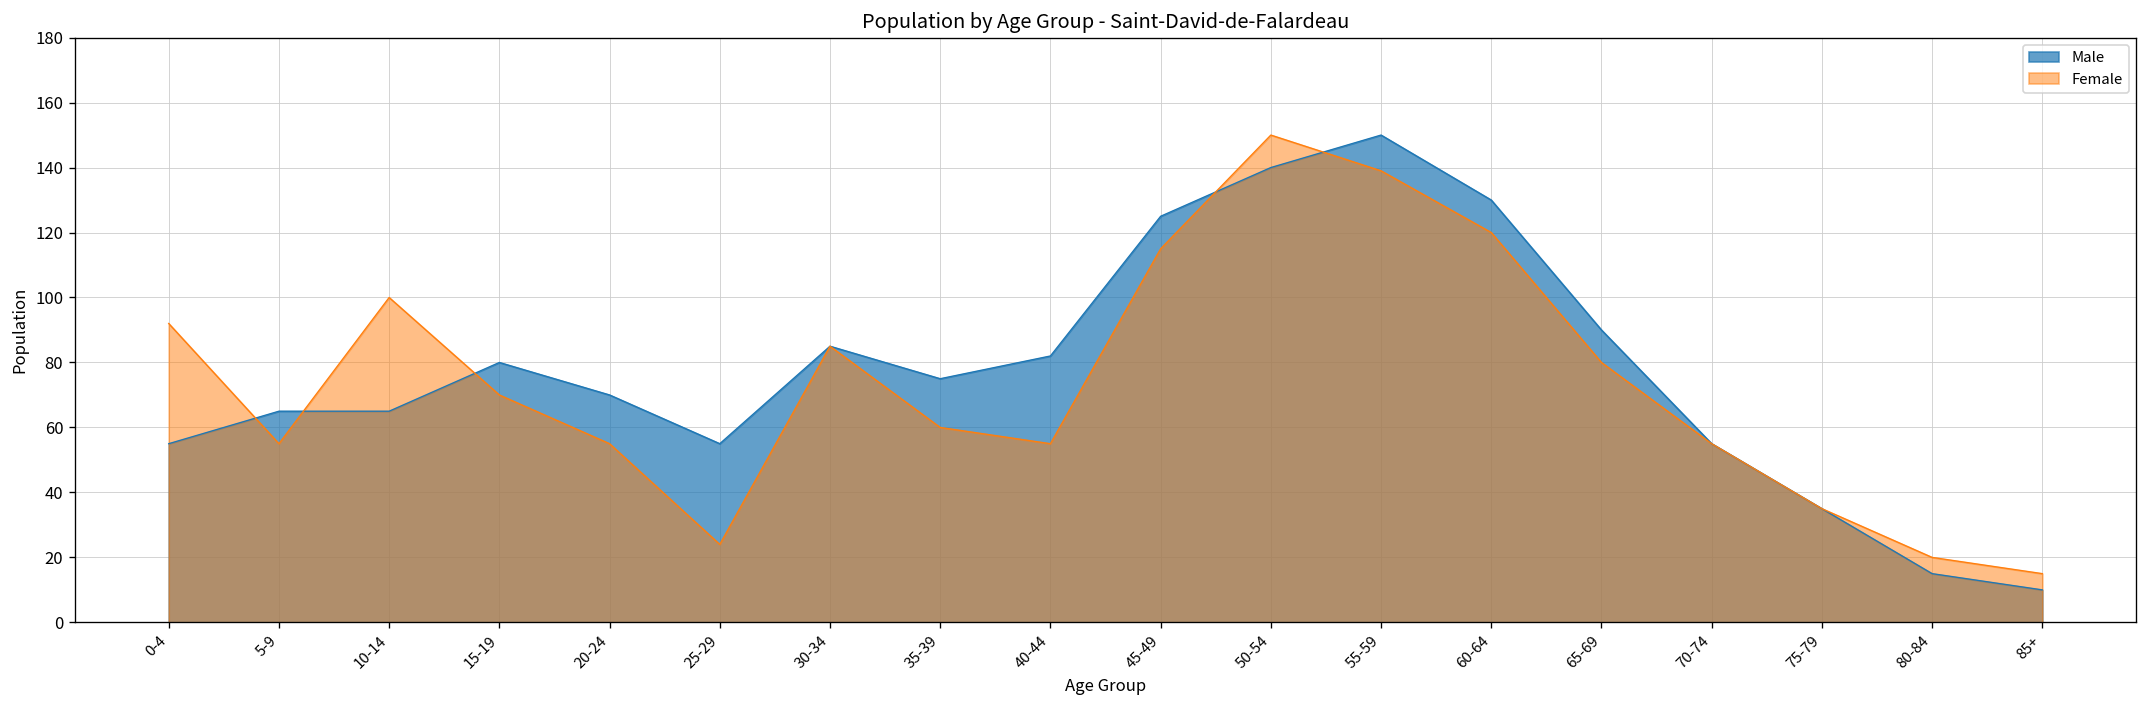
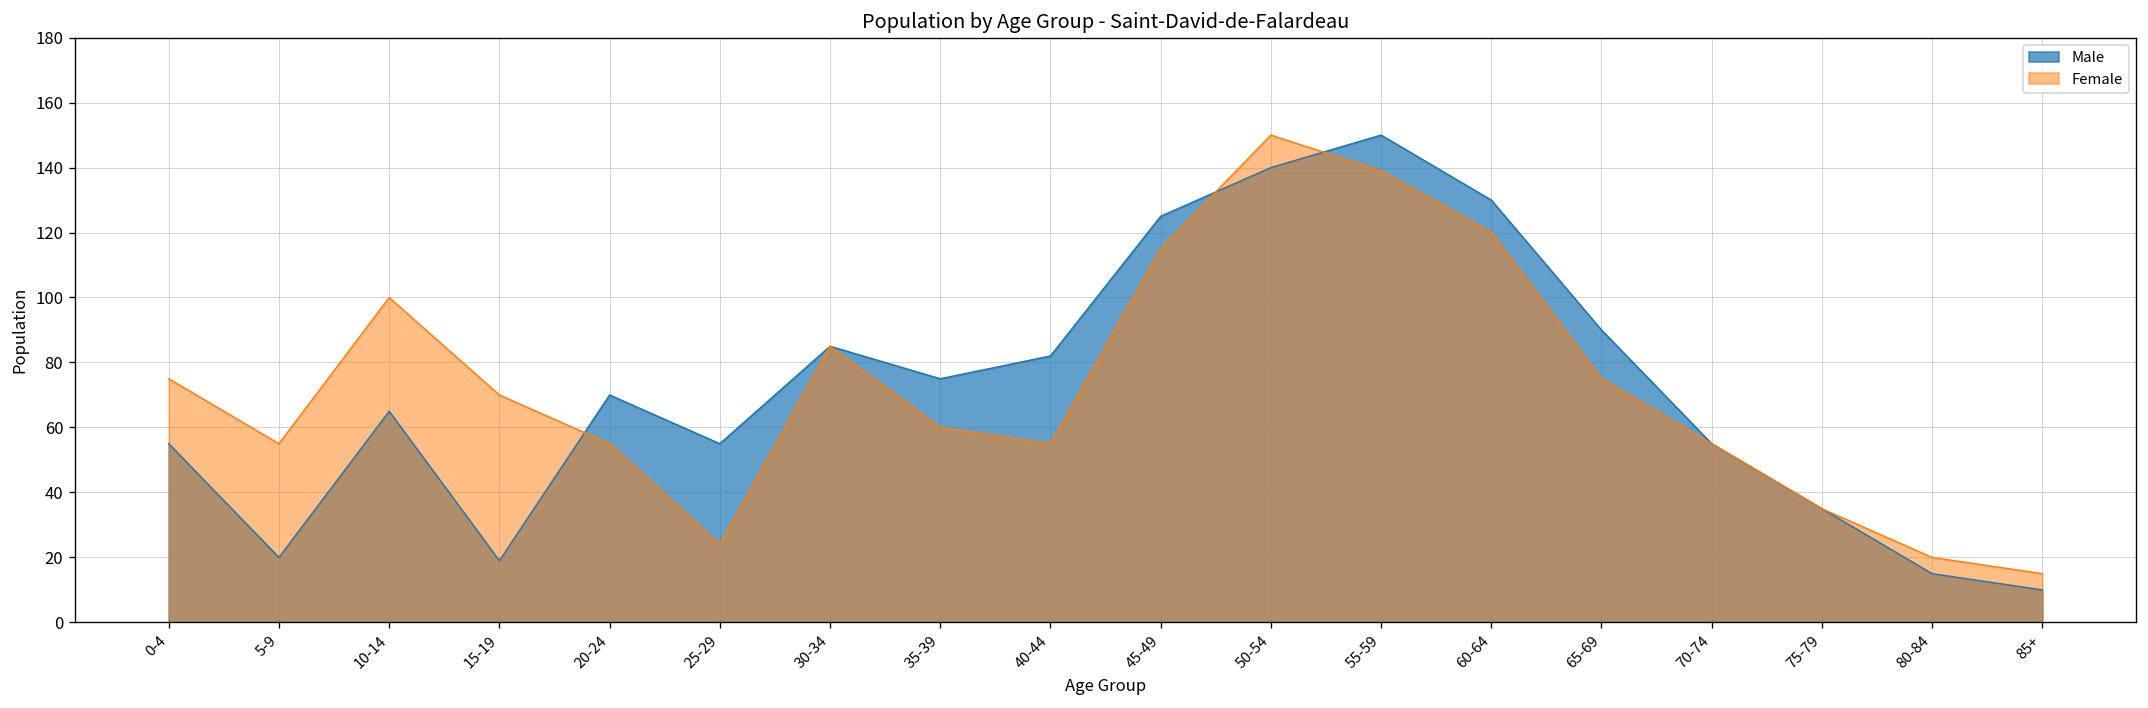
  {
    "Male": {
      "0-4": 55,
-     "5-9": 65,
+     "5-9": 20,
      "10-14": 65,
-     "15-19": 80,
+     "15-19": 19,
      "20-24": 70,
      "25-29": 55,
      "35-39": 75,
      "40-44": 82,
      "45-49": 125,
      "50-54": 140,
      "55-59": 150,
      "60-64": 130,
      "65-69": 90,
      "80-84": 15,
      "85+": 10
    },
    "Female": {
-     "0-4": 92,
+     "0-4": 75,
      "5-9": 55,
      "10-14": 100,
      "15-19": 70,
      "20-24": 55,
      "25-29": 24,
      "35-39": 60,
      "40-44": 55,
      "45-49": 115,
      "50-54": 150,
      "55-59": 139,
      "60-64": 120,
-     "65-69": 80,
+     "65-69": 75,
      "80-84": 20,
      "85+": 15
    }
  }
